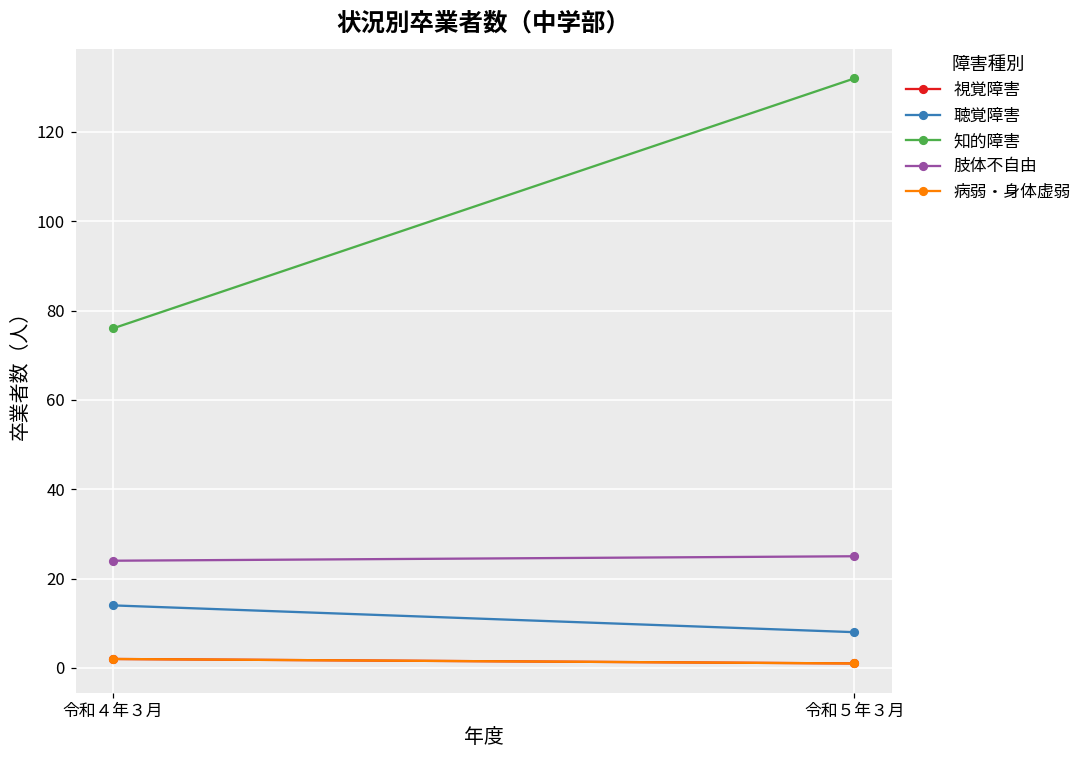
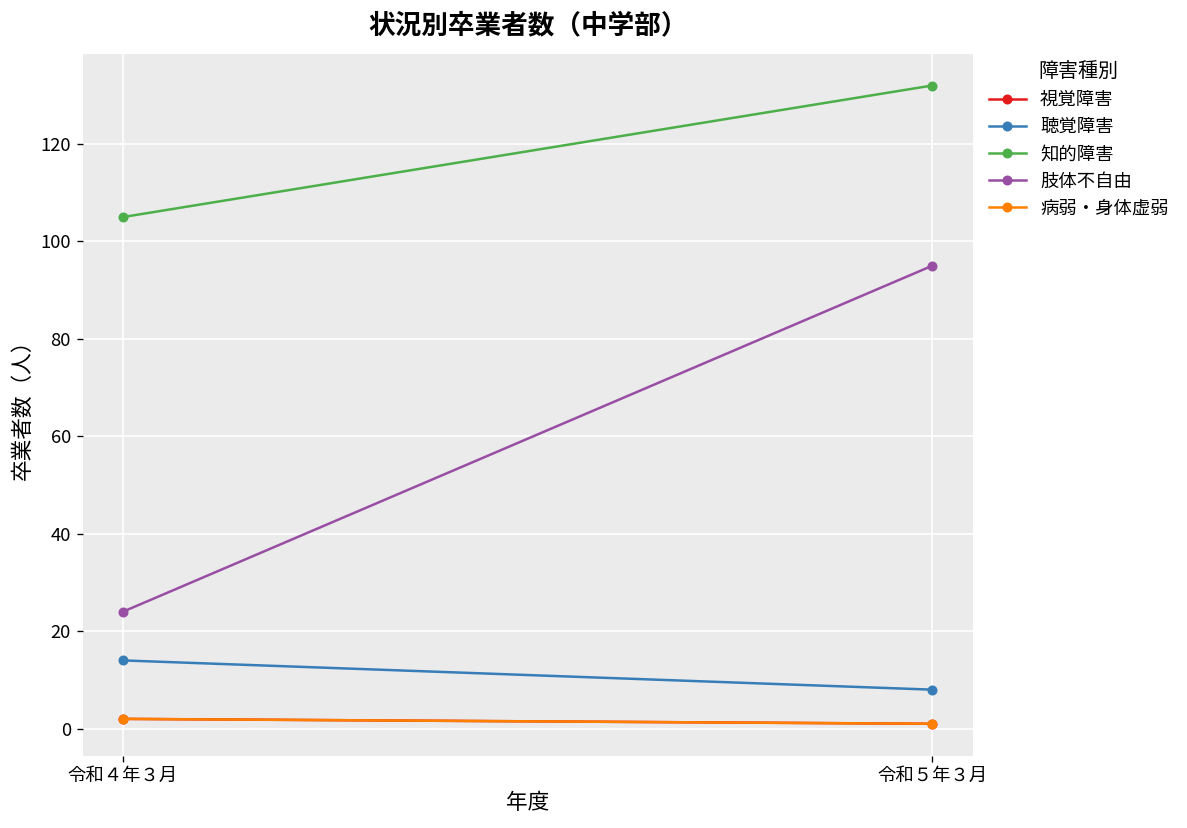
  {
    "病弱・身体虚弱": {
      "令和４年３月": 2,
      "令和５年３月": 1
    },
    "聴覚障害": {
      "令和４年３月": 14,
      "令和５年３月": 8
    },
    "知的障害": {
-     "令和４年３月": 76,
+     "令和４年３月": 105,
      "令和５年３月": 132
    },
    "肢体不自由": {
      "令和４年３月": 24,
-     "令和５年３月": 25
+     "令和５年３月": 95
    }
  }
